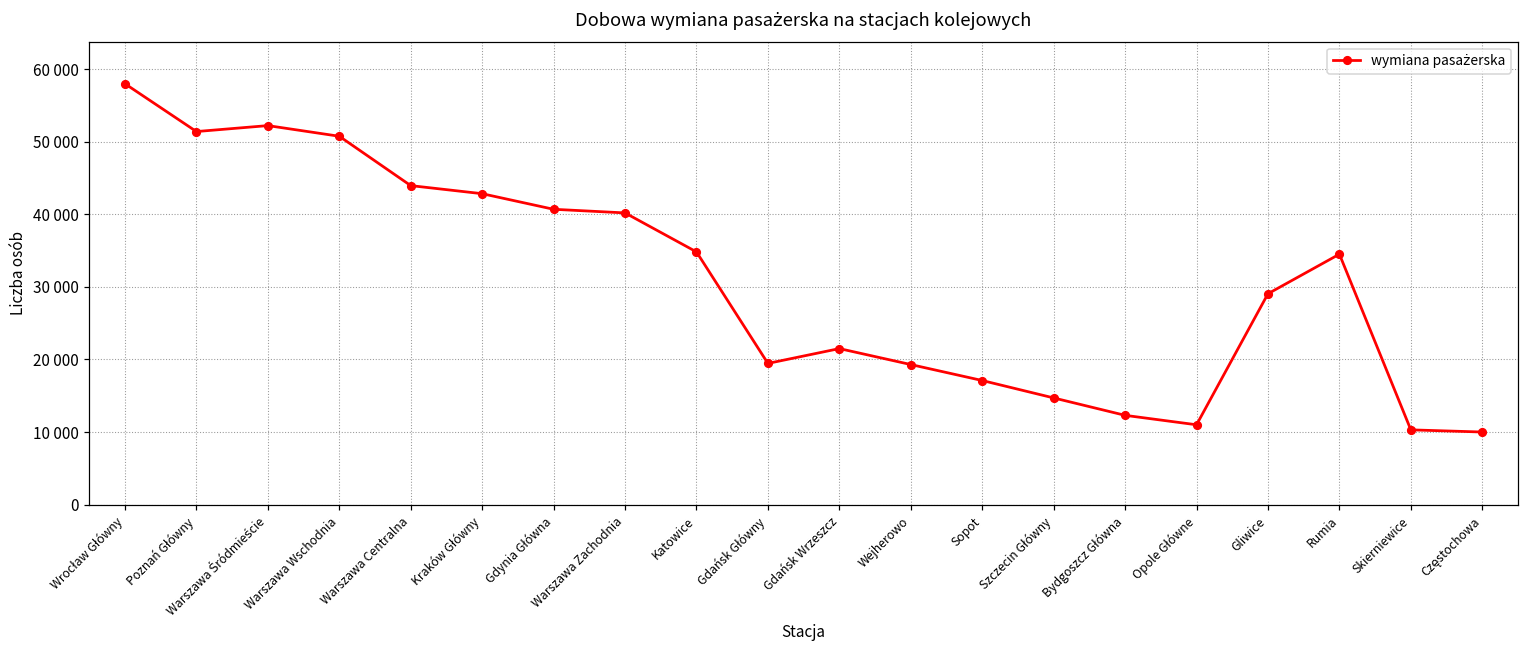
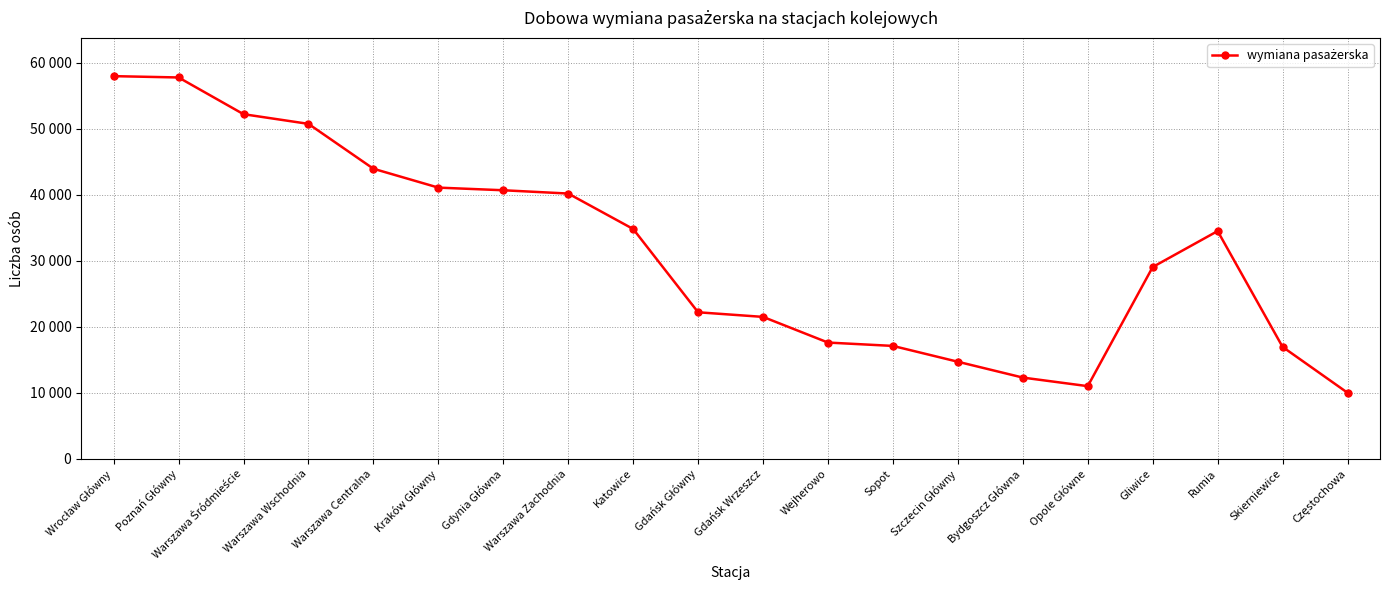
  {
    "Wrocław Główny": 58000,
-   "Poznań Główny": 51000,
+   "Poznań Główny": 58000,
    "Warszawa Śródmieście": 52000,
    "Warszawa Wschodnia": 51000,
    "Warszawa Centralna": 44000,
-   "Kraków Główny": 43000,
+   "Kraków Główny": 41000,
    "Gdynia Główna": 41000,
    "Warszawa Zachodnia": 40000,
    "Katowice": 35000,
-   "Gdańsk Główny": 19000,
+   "Gdańsk Główny": 22000,
    "Gdańsk Wrzeszcz": 22000,
-   "Wejherowo": 19000,
+   "Wejherowo": 18000,
    "Sopot": 17000,
    "Szczecin Główny": 15000,
    "Bydgoszcz Główna": 12000,
    "Opole Główne": 11000,
    "Gliwice": 29000,
    "Rumia": 35000,
-   "Skierniewice": 10000,
+   "Skierniewice": 17000,
    "Częstochowa": 10000
  }
